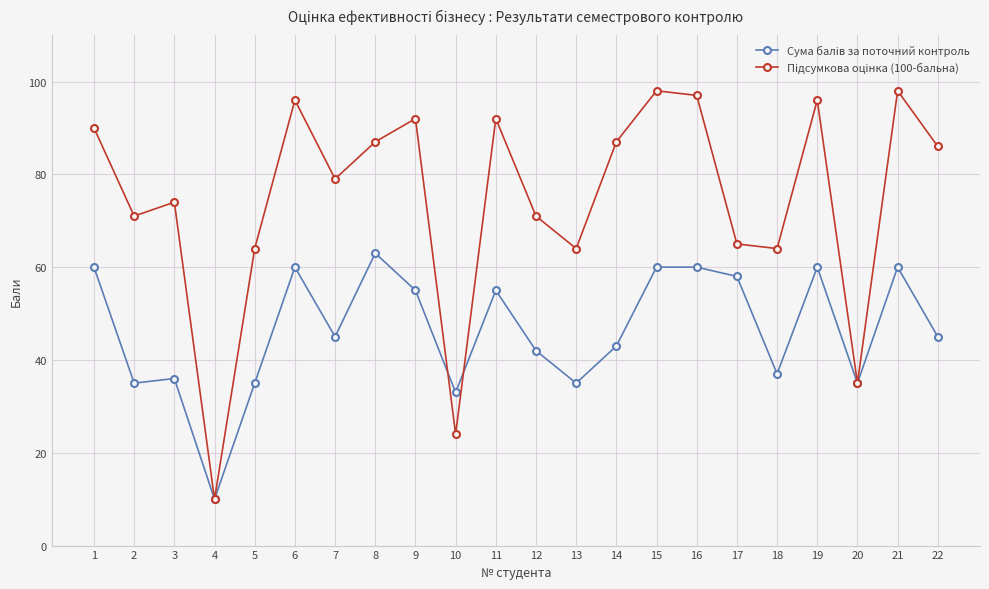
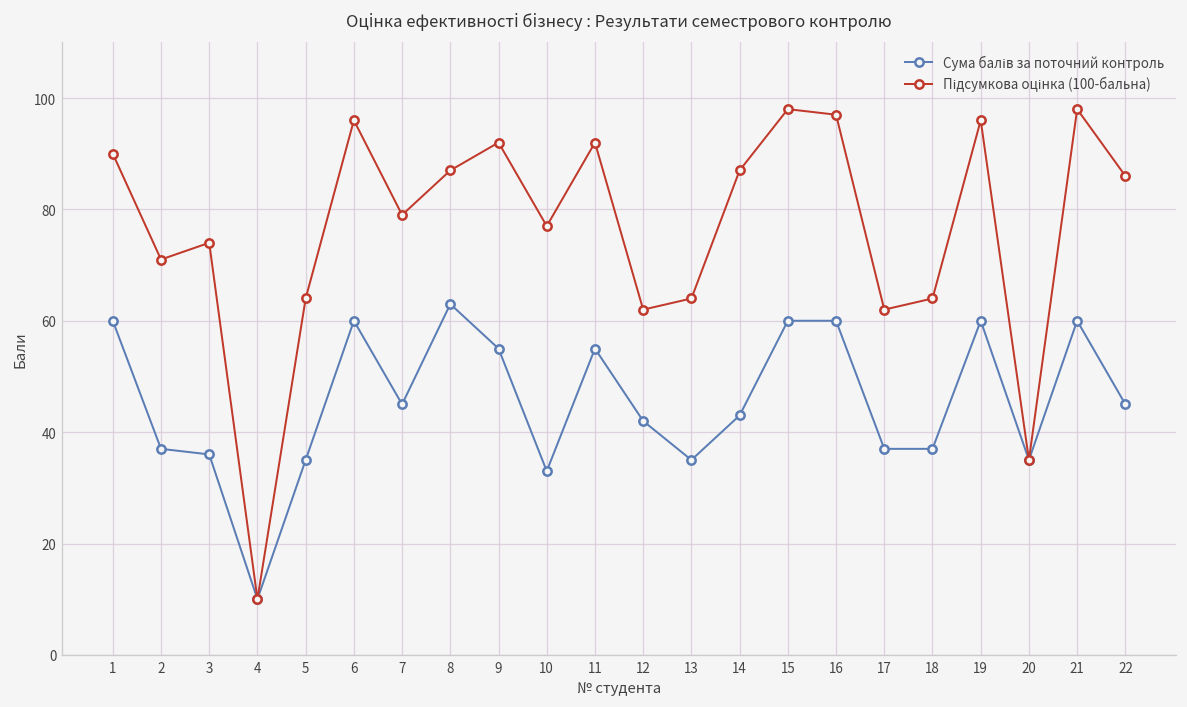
  {
    "Сума балів за поточний контроль": {
      "1": 60,
-     "2": 35,
+     "2": 37,
      "3": 36,
      "5": 35,
      "6": 60,
      "7": 45,
      "8": 63,
      "9": 55,
      "10": 33,
      "11": 55,
      "12": 42,
      "13": 35,
      "14": 43,
      "15": 60,
      "16": 60,
-     "17": 58,
+     "17": 37,
      "18": 37,
      "19": 60,
      "21": 60,
      "22": 45
    },
    "Підсумкова оцінка (100-бальна)": {
      "1": 90,
      "2": 71,
      "3": 74,
      "5": 64,
      "6": 96,
      "7": 79,
      "8": 87,
      "9": 92,
-     "10": 24,
+     "10": 77,
      "11": 92,
-     "12": 71,
+     "12": 62,
      "13": 64,
      "14": 87,
      "15": 98,
      "16": 97,
-     "17": 65,
+     "17": 62,
      "18": 64,
      "19": 96,
      "21": 98,
      "22": 86
    }
  }
